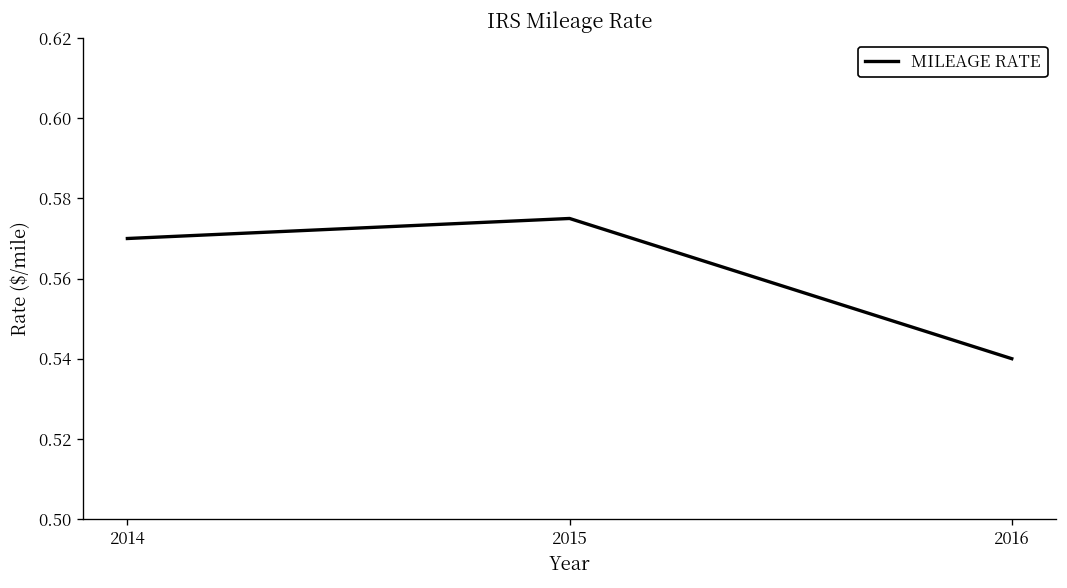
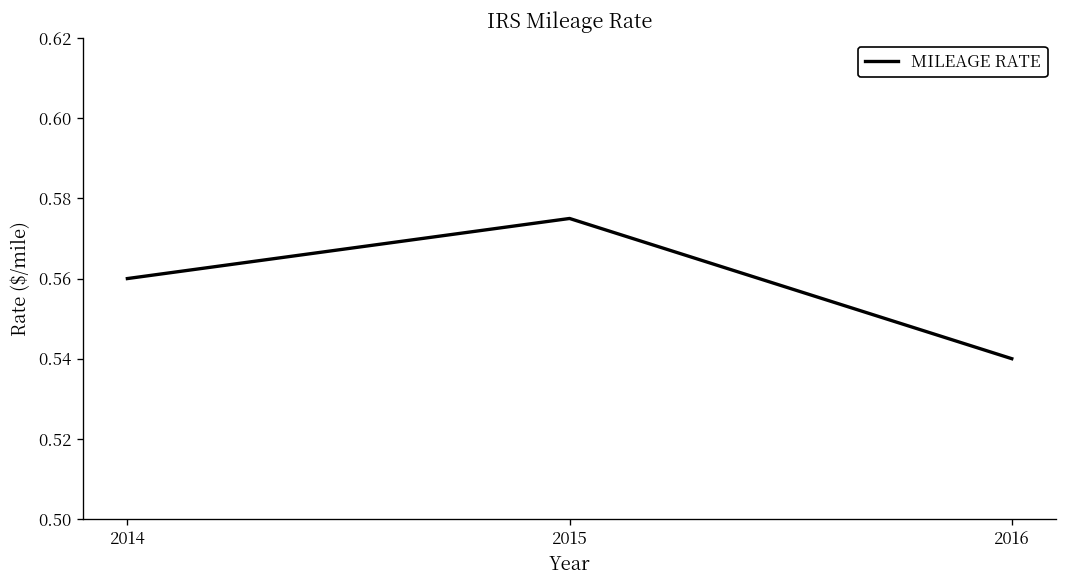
  {
-   "2014": 0.57,
+   "2014": 0.56,
    "2015": 0.575,
    "2016": 0.54
  }
